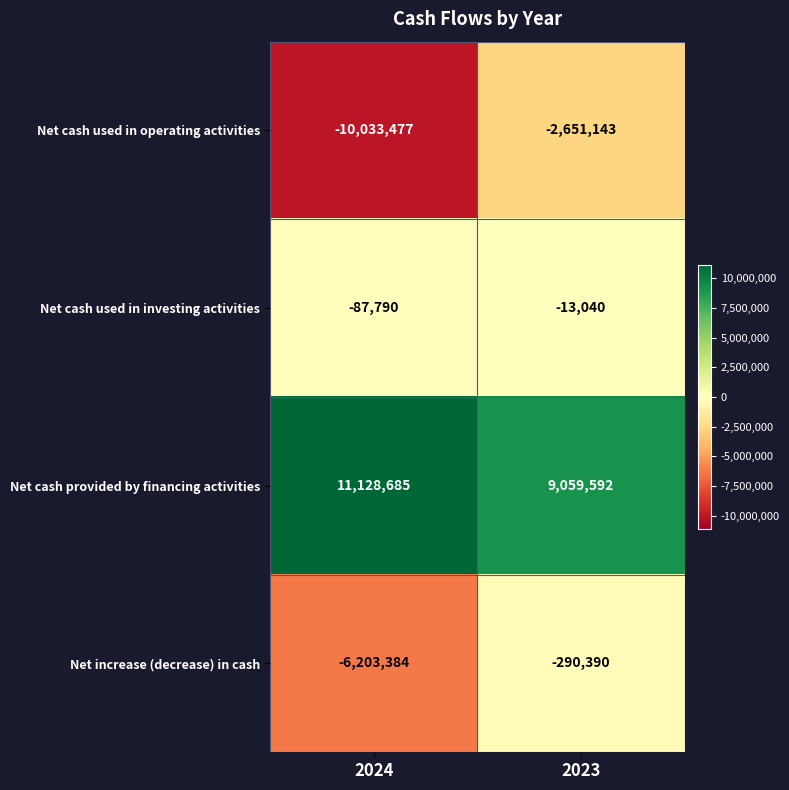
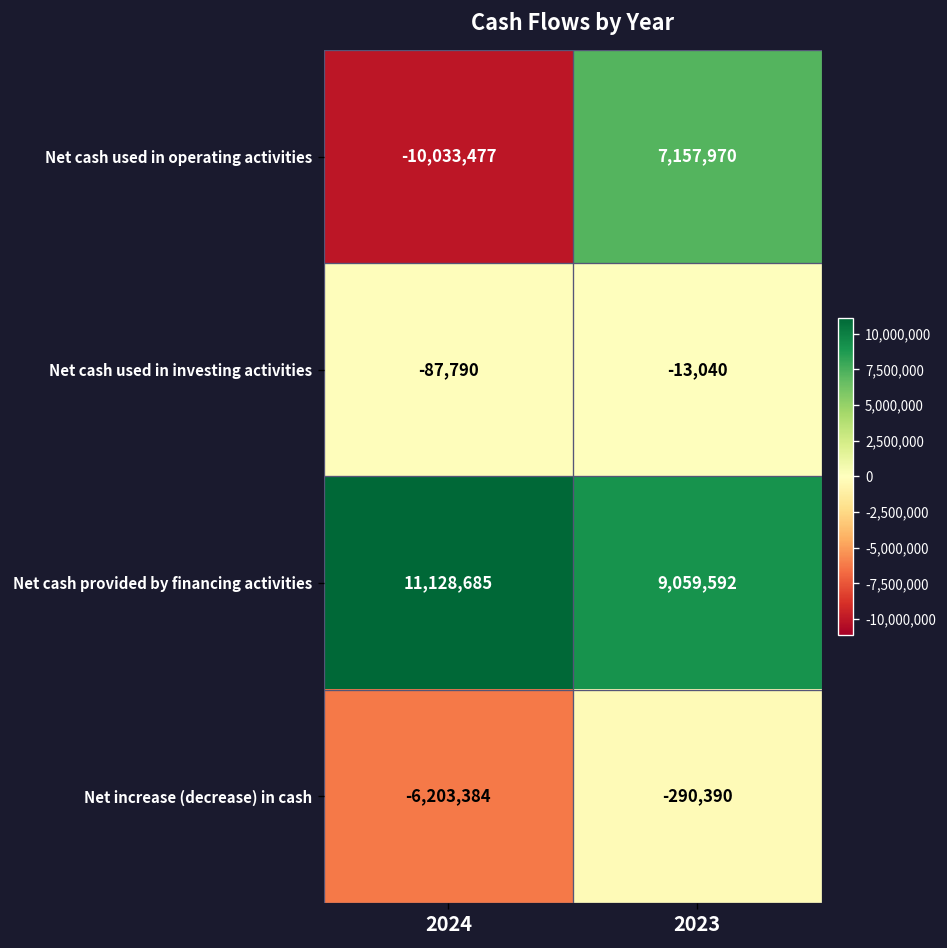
  {
    "Net cash used in operating activities": {
      "2024": "-10,033,477",
-     "2023": "-2,651,143"
+     "2023": "7,157,970"
    },
    "Net cash used in investing activities": {
      "2024": "-87,790",
      "2023": "-13,040"
    },
    "Net cash provided by financing activities": {
      "2024": "11,128,685",
      "2023": "9,059,592"
    },
    "Net increase (decrease) in cash": {
      "2024": "-6,203,384",
      "2023": "-290,390"
    }
  }
